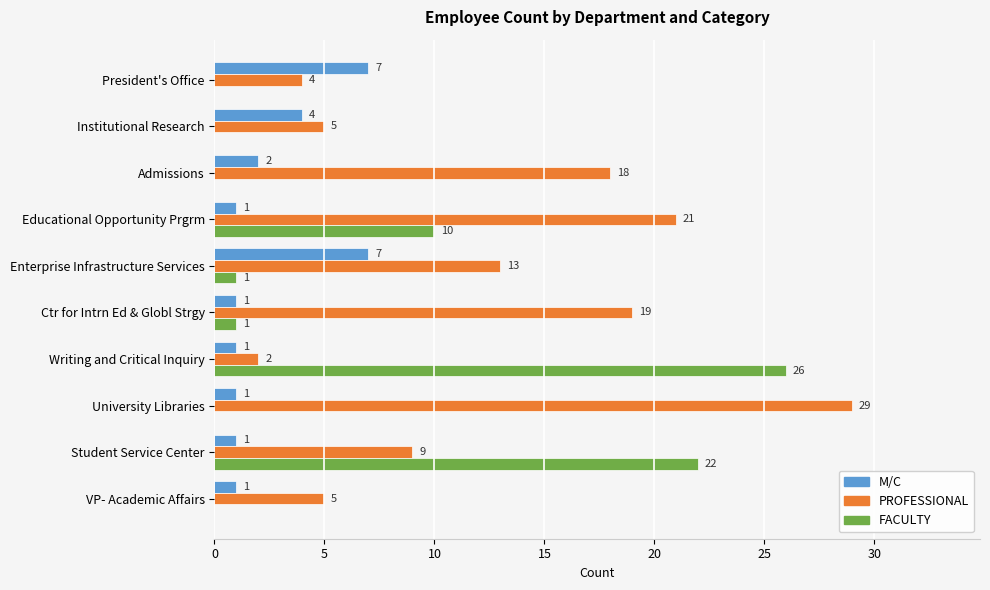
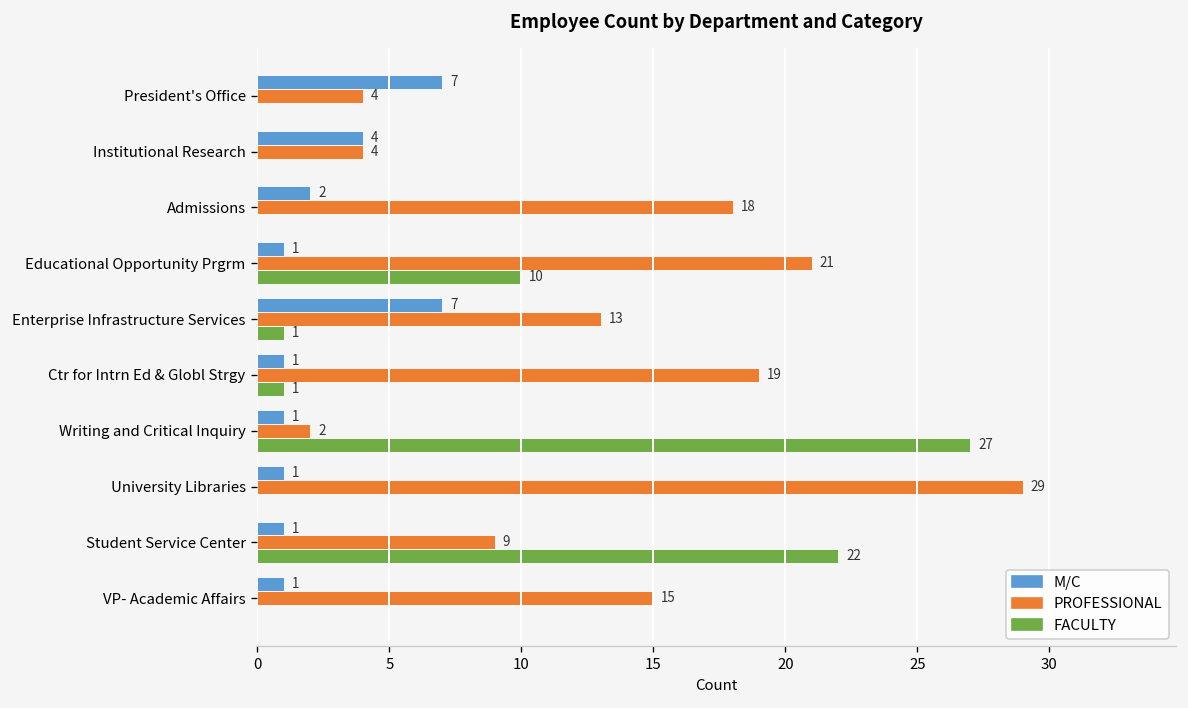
  {
    "M/C": {
      "President's Office": 7,
      "Institutional Research": 4,
      "Admissions": 2,
      "Educational Opportunity Prgrm": 1,
      "Enterprise Infrastructure Services": 7,
      "Ctr for Intrn Ed & Globl Strgy": 1,
      "Writing and Critical Inquiry": 1,
      "University Libraries": 1,
      "Student Service Center": 1,
      "VP- Academic Affairs": 1
    },
    "PROFESSIONAL": {
      "President's Office": 4,
-     "Institutional Research": 5,
+     "Institutional Research": 4,
      "Admissions": 18,
      "Educational Opportunity Prgrm": 21,
      "Enterprise Infrastructure Services": 13,
      "Ctr for Intrn Ed & Globl Strgy": 19,
      "Writing and Critical Inquiry": 2,
      "University Libraries": 29,
      "Student Service Center": 9,
-     "VP- Academic Affairs": 5
+     "VP- Academic Affairs": 15
    },
    "FACULTY": {
      "Educational Opportunity Prgrm": 10,
      "Enterprise Infrastructure Services": 1,
      "Ctr for Intrn Ed & Globl Strgy": 1,
-     "Writing and Critical Inquiry": 26,
+     "Writing and Critical Inquiry": 27,
      "Student Service Center": 22
    }
  }
